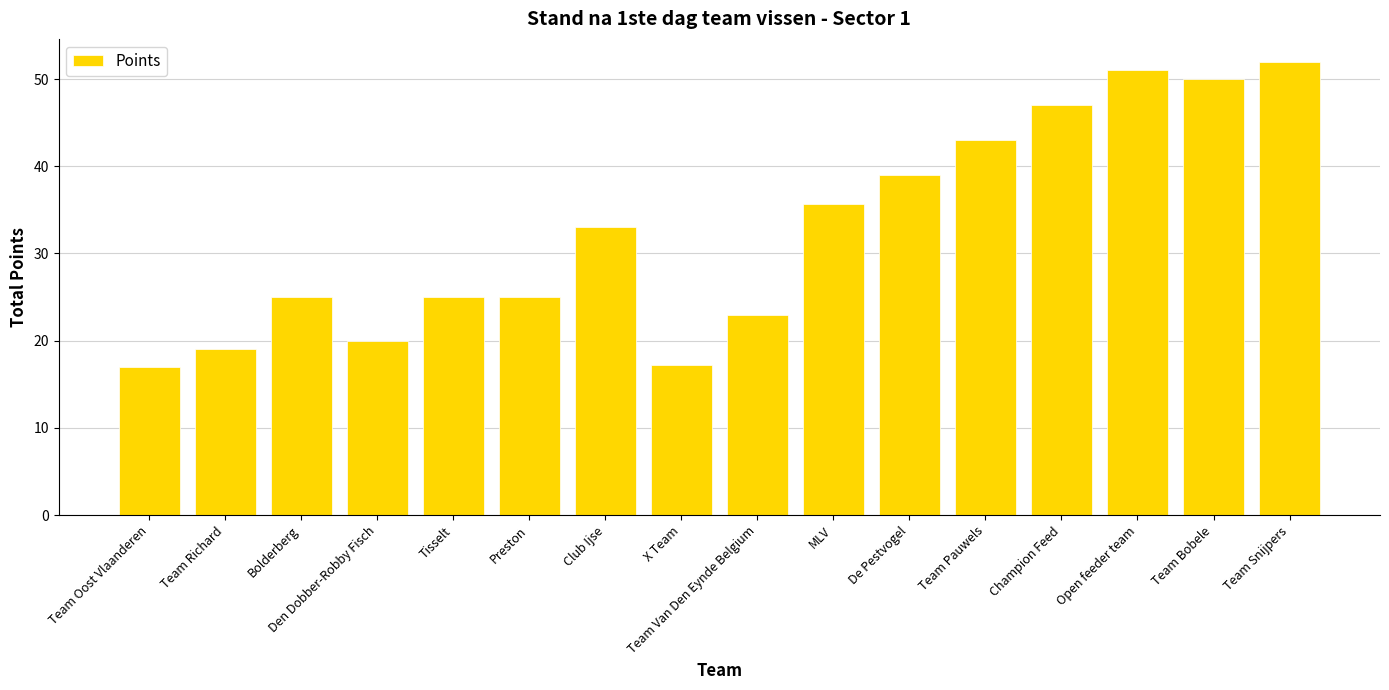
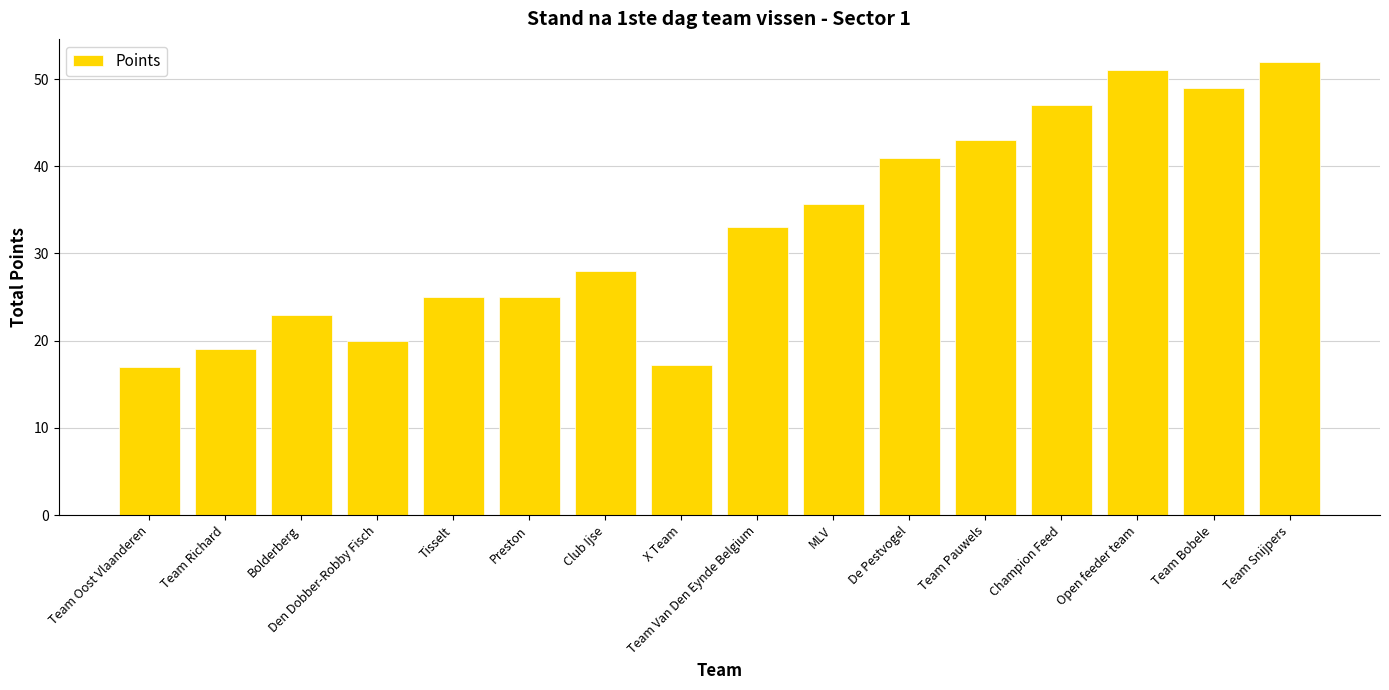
  {
    "Team Oost Vlaanderen": 17,
    "Team Richard": 19,
-   "Bolderberg": 25,
+   "Bolderberg": 23,
    "Den Dobber-Robby Fisch": 20,
    "Tisselt": 25,
    "Preston": 25,
-   "Club Ijse": 33,
+   "Club Ijse": 28,
    "X Team": 17,
-   "Team Van Den Eynde Belgium": 23,
+   "Team Van Den Eynde Belgium": 33,
    "MLV": 36,
-   "De Pestvogel": 39,
+   "De Pestvogel": 41,
    "Team Pauwels": 43,
    "Champion Feed": 47,
    "Open feeder team": 51,
-   "Team Bobele": 50,
+   "Team Bobele": 49,
    "Team Snijpers": 52
  }
